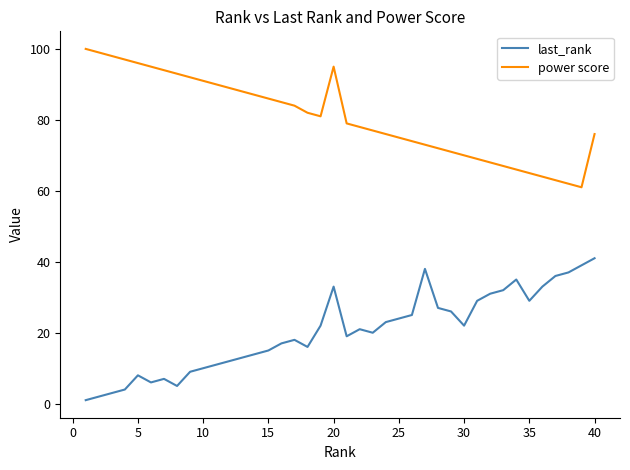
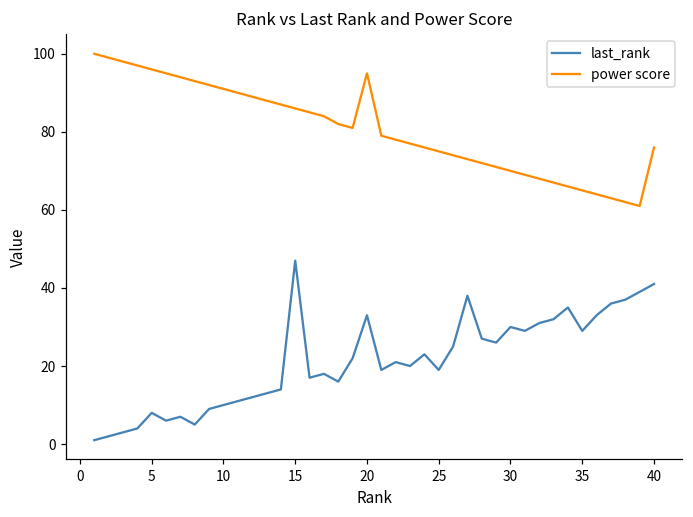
  {
    "last_rank": {
      "5": 8,
      "10": 10,
-     "15": 15,
+     "15": 47,
      "20": 33,
-     "25": 24,
-     "30": 22,
+     "25": 19,
+     "30": 30,
      "35": 29,
      "40": 41
    },
    "power score": {
      "5": 96,
      "10": 91,
      "15": 86,
      "20": 95,
      "25": 75,
      "30": 70,
      "35": 65,
      "40": 76
    }
  }
